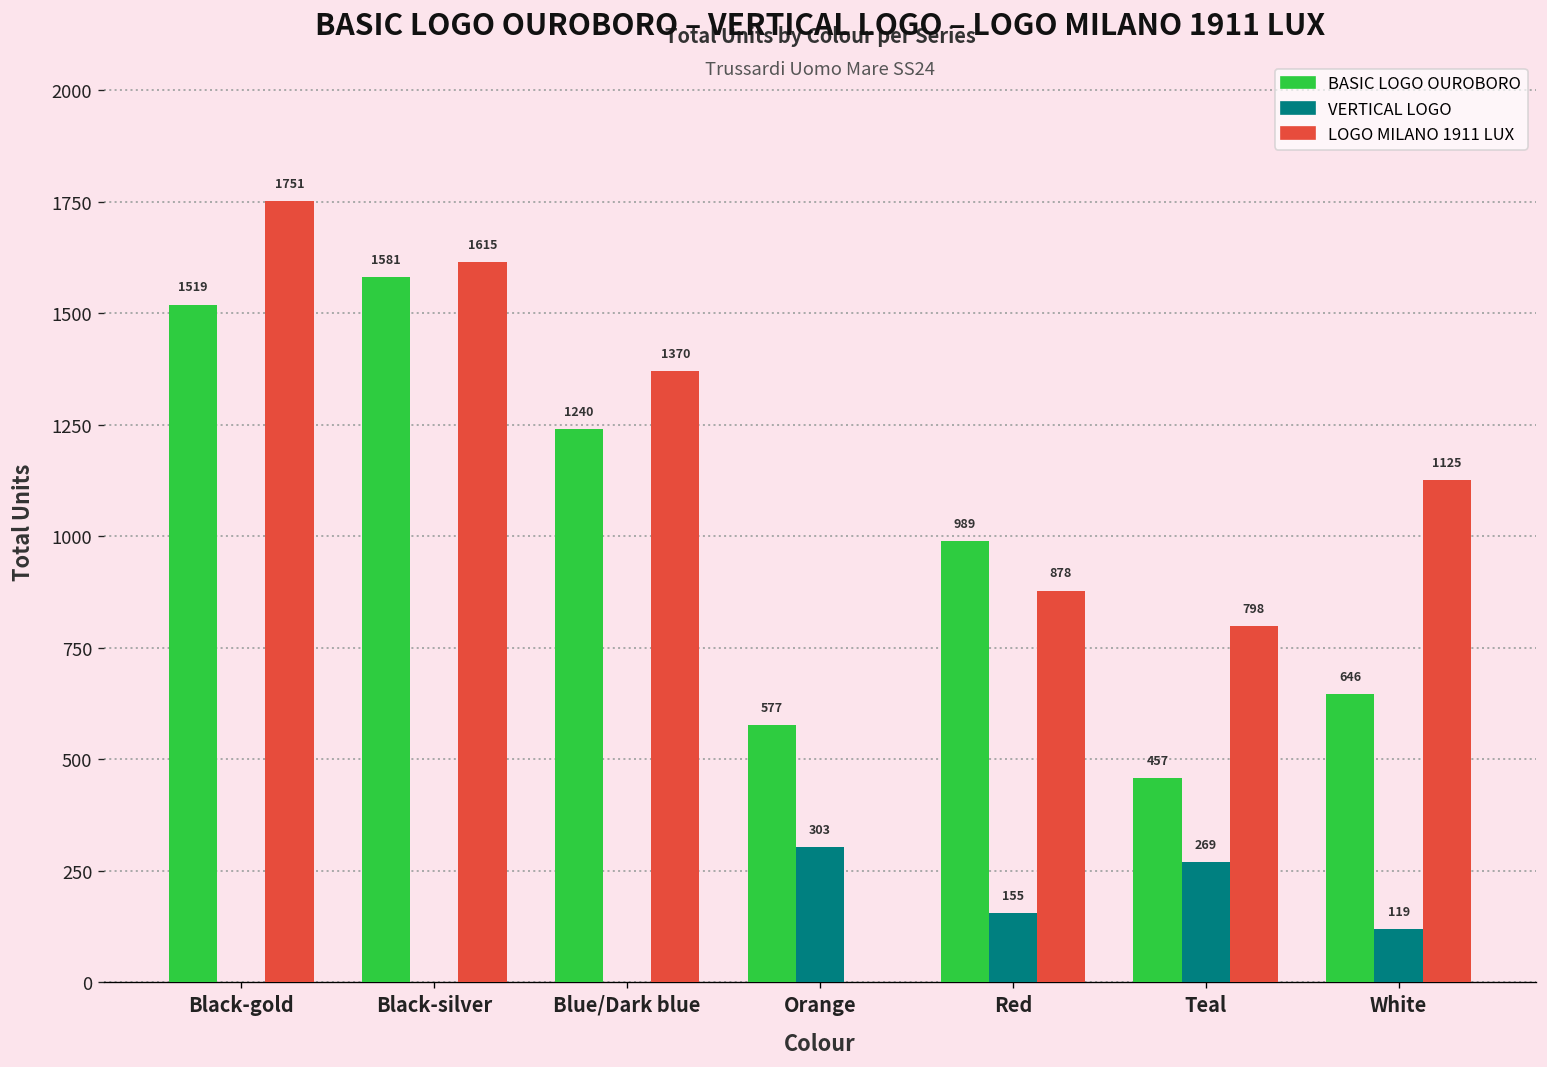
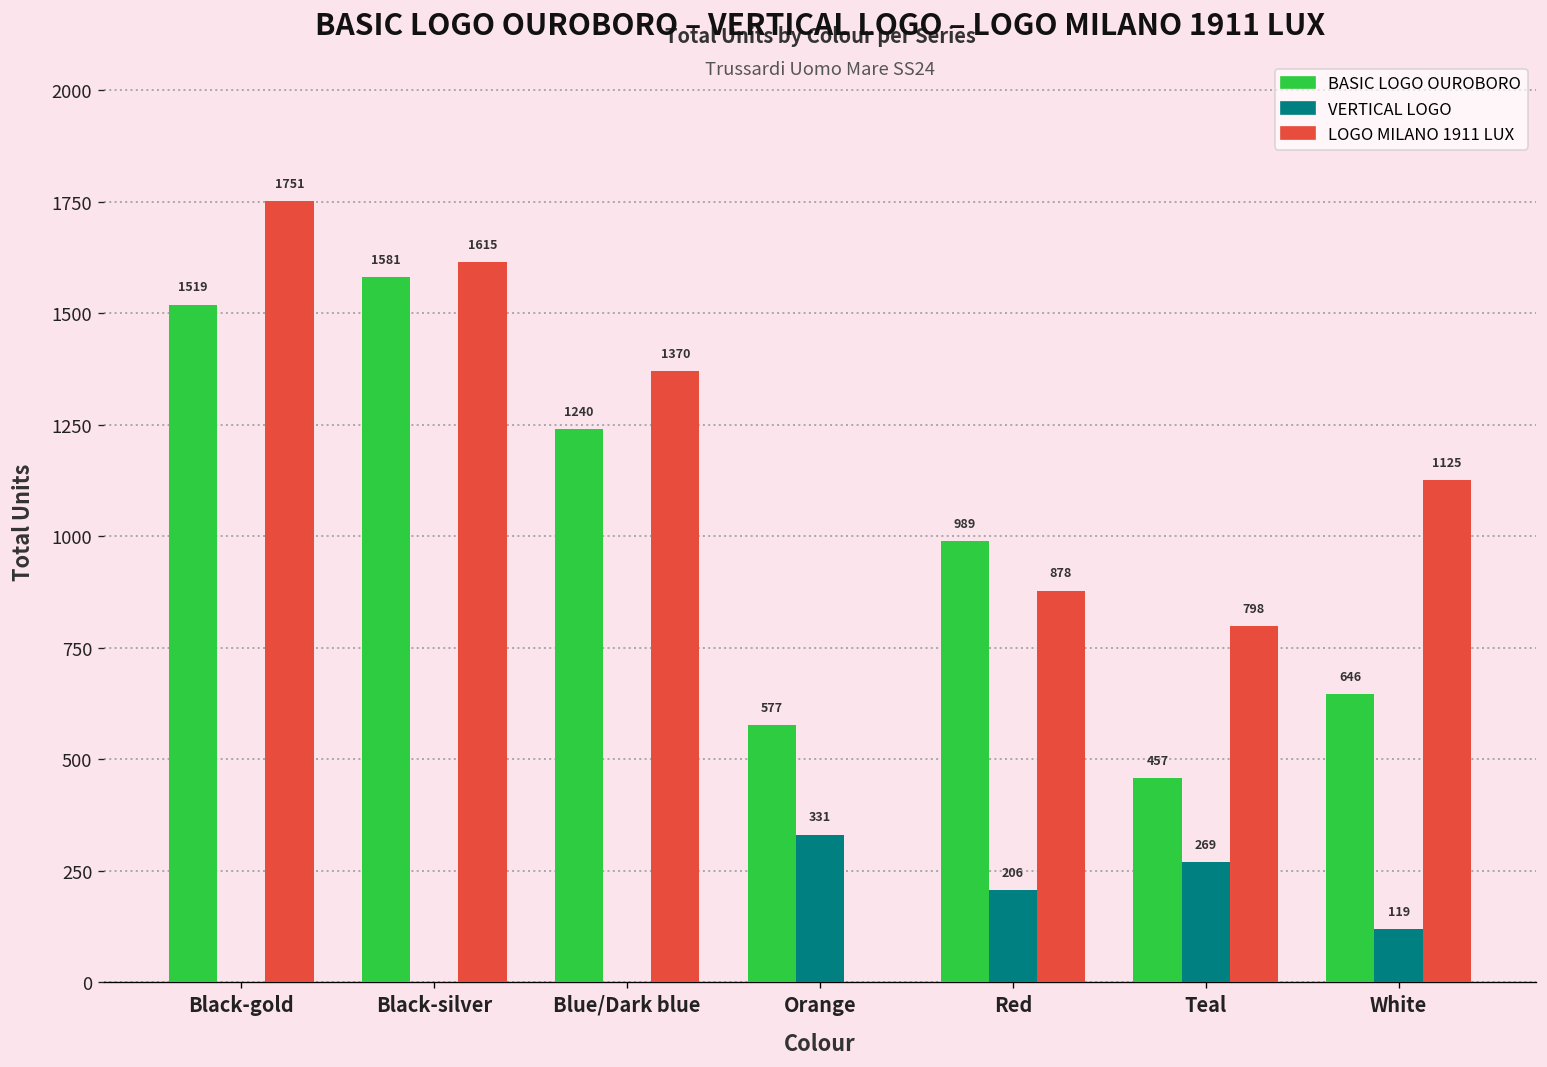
  {
    "BASIC LOGO OUROBORO": {
      "Black-gold": 1519,
      "Black-silver": 1581,
      "Blue/Dark blue": 1240,
      "Orange": 577,
      "Red": 989,
      "Teal": 457,
      "White": 646
    },
    "VERTICAL LOGO": {
-     "Orange": 303,
-     "Red": 155,
+     "Orange": 331,
+     "Red": 206,
      "Teal": 269,
      "White": 119
    },
    "LOGO MILANO 1911 LUX": {
      "Black-gold": 1751,
      "Black-silver": 1615,
      "Blue/Dark blue": 1370,
      "Red": 878,
      "Teal": 798,
      "White": 1125
    }
  }
